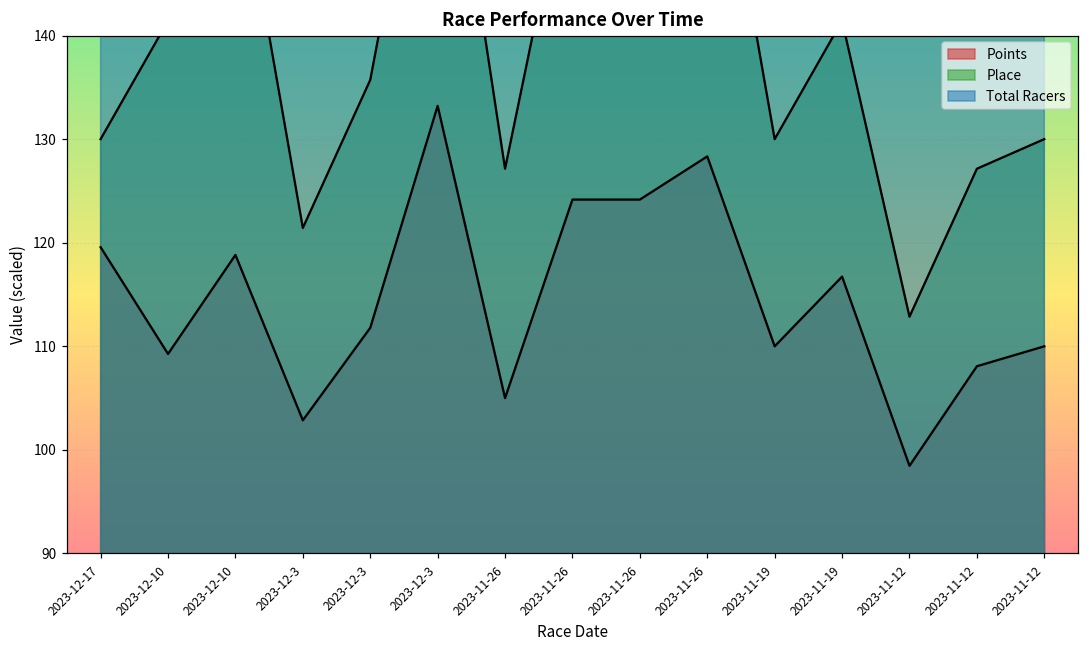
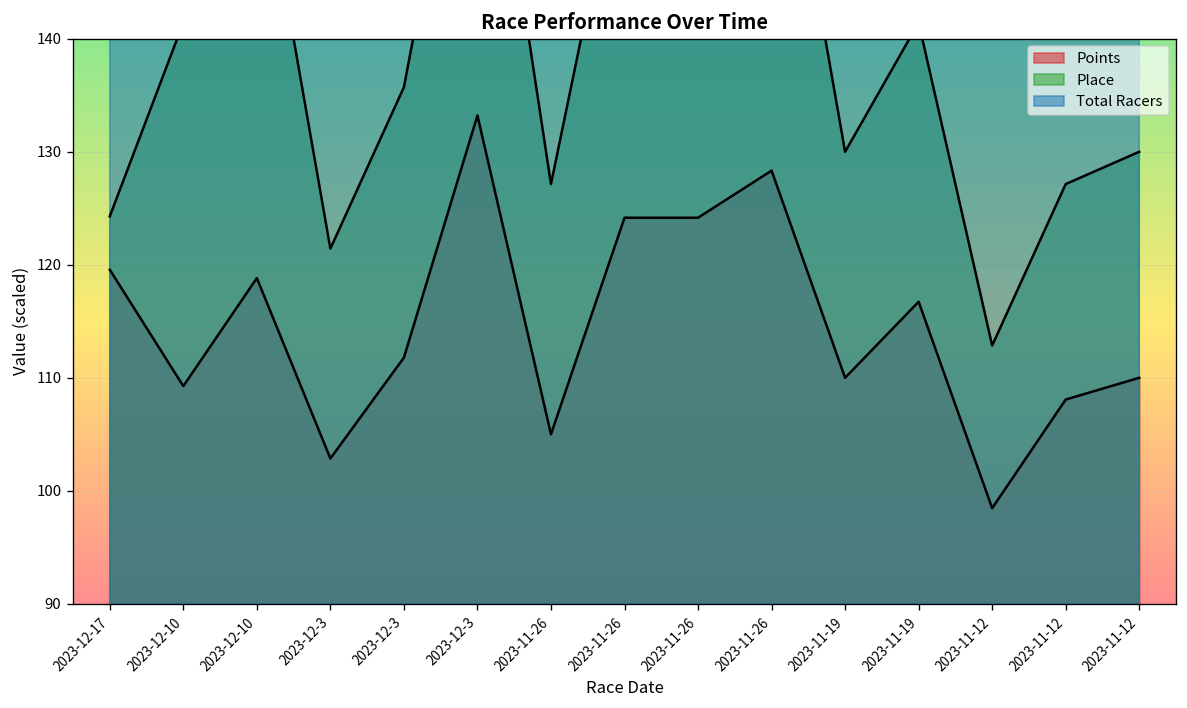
  {
    "Points": {
      "2023-12-17": 120
    },
    "Place": {
-     "2023-12-17": 130
+     "2023-12-17": 124
    }
  }
